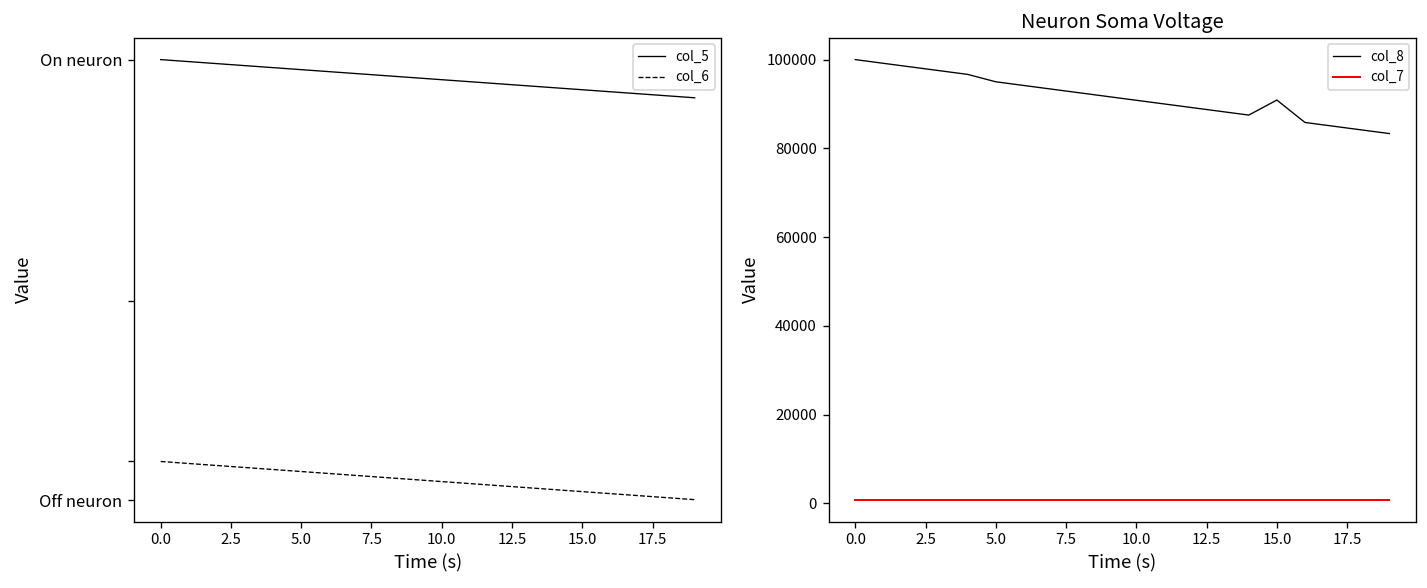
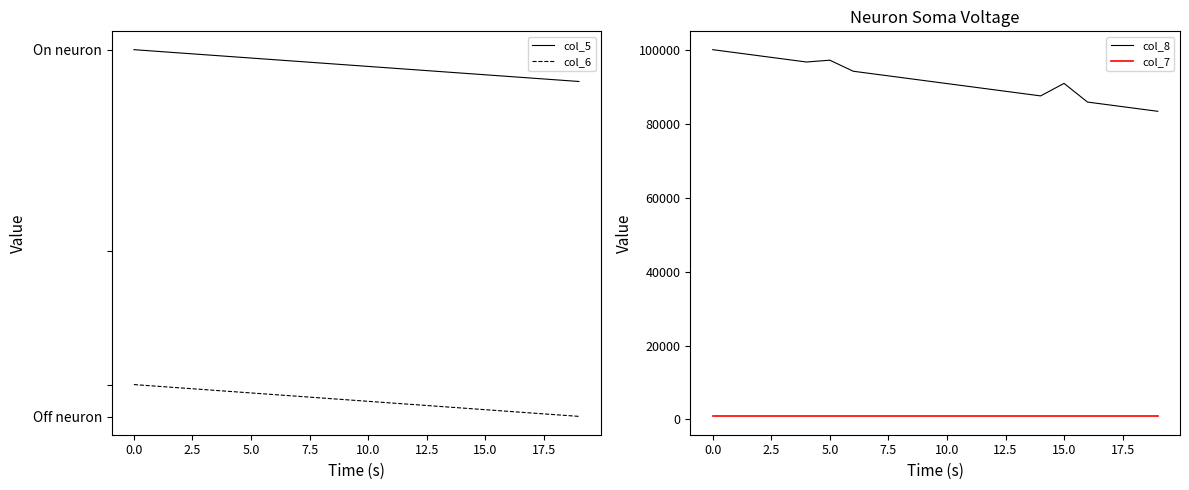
  {
    "Neuron Soma Voltage": {
      "col_8": {
        "0.0": 100000,
-       "5.0": 95000,
+       "5.0": 97000,
        "10.0": 91000,
        "15.0": 91000
      },
      "col_7": {
        "0.0": 1000,
        "5.0": 1000,
        "10.0": 1000,
        "15.0": 1000
      }
    }
  }
